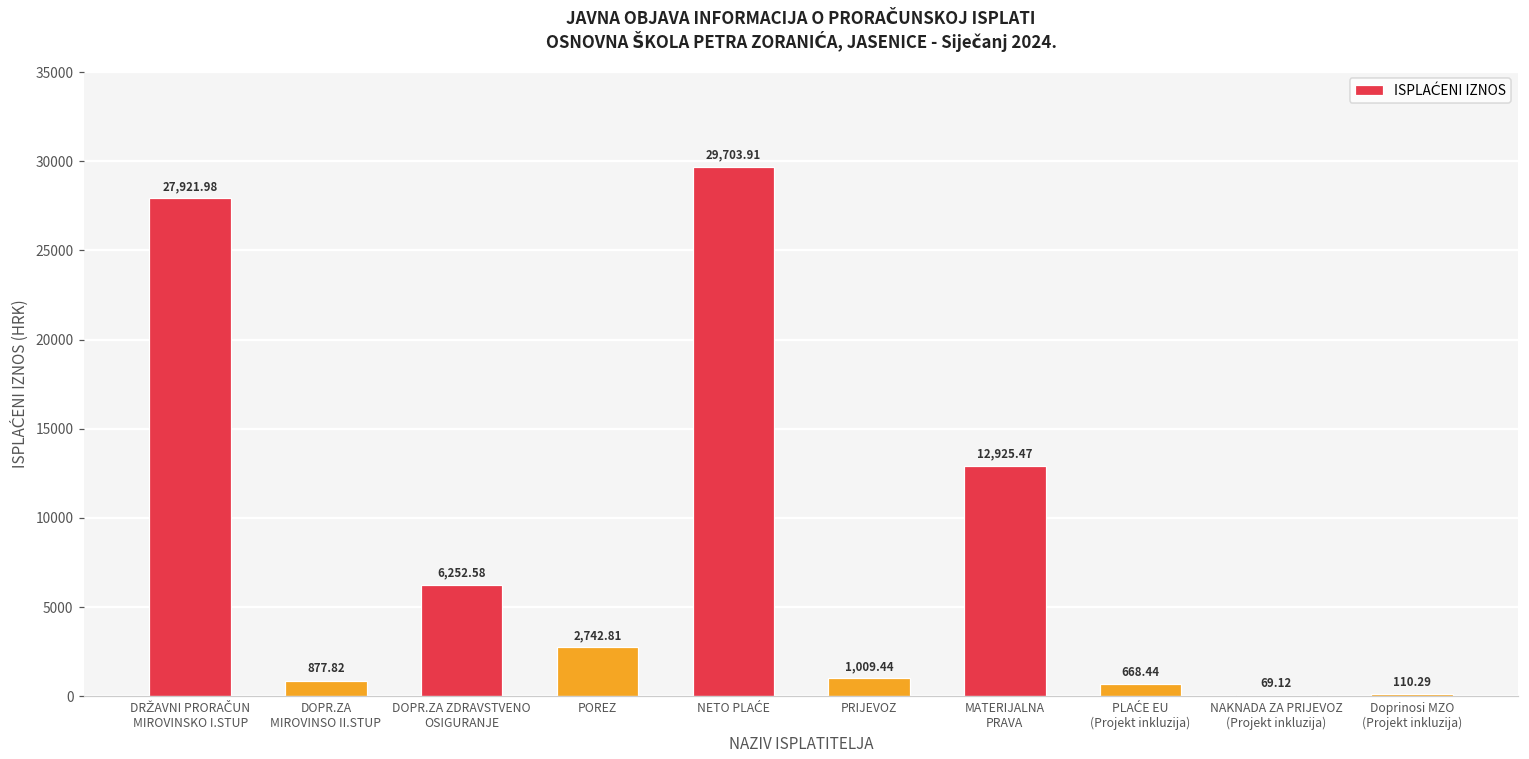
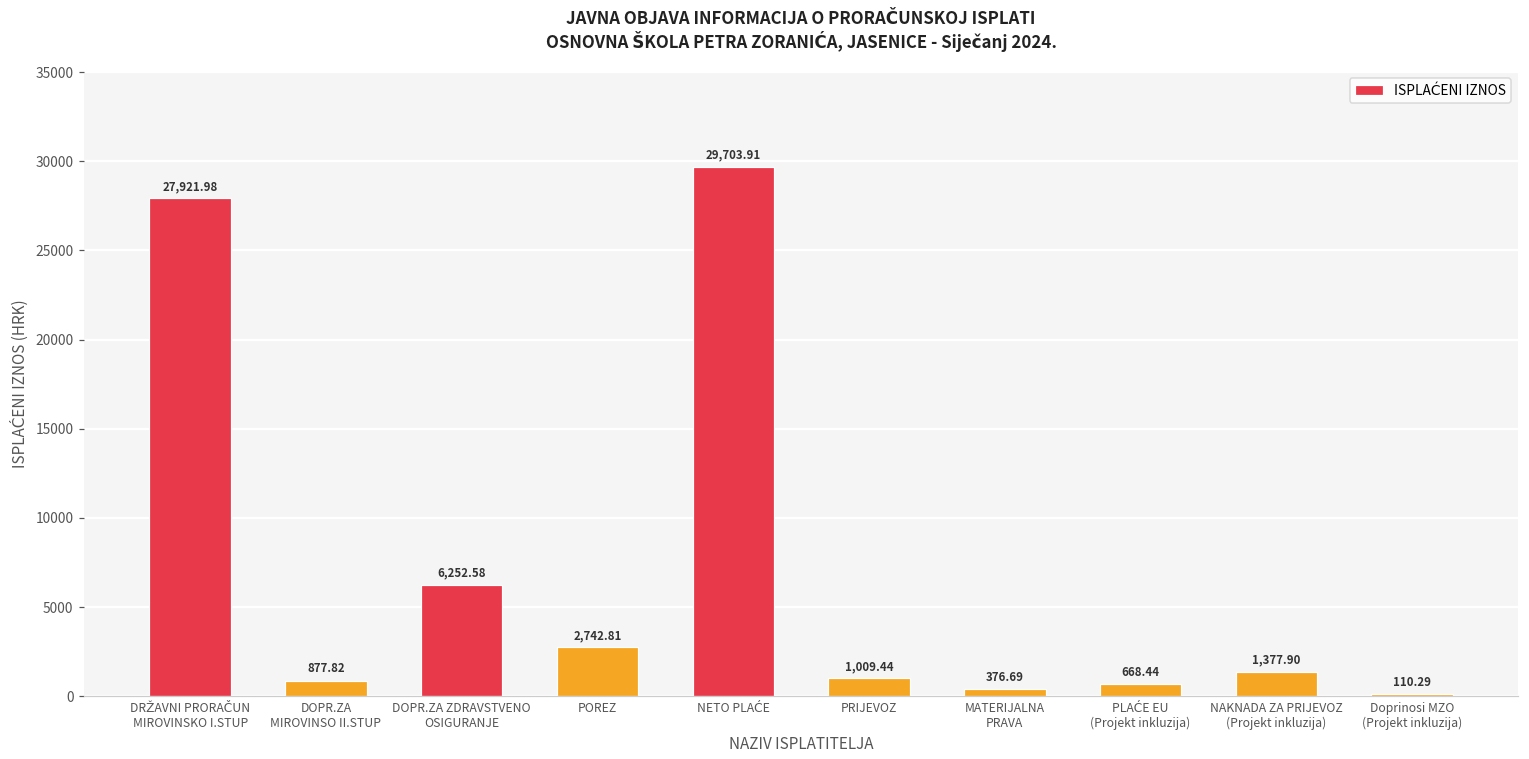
  {
    "DRŽAVNI PRORAČUN MIROVINSKO I.STUP": "27,921.98",
    "DOPR.ZA MIROVINSO II.STUP": "877.82",
    "DOPR.ZA ZDRAVSTVENO OSIGURANJE": "6,252.58",
    "POREZ": "2,742.81",
    "NETO PLAĆE": "29,703.91",
    "PRIJEVOZ": "1,009.44",
-   "MATERIJALNA PRAVA": "12,925.47",
+   "MATERIJALNA PRAVA": "376.69",
    "PLAĆE EU (Projekt inkluzija)": "668.44",
-   "NAKNADA ZA PRIJEVOZ (Projekt inkluzija)": "69.12",
+   "NAKNADA ZA PRIJEVOZ (Projekt inkluzija)": "1,377.90",
    "Doprinosi MZO (Projekt inkluzija)": "110.29"
  }
